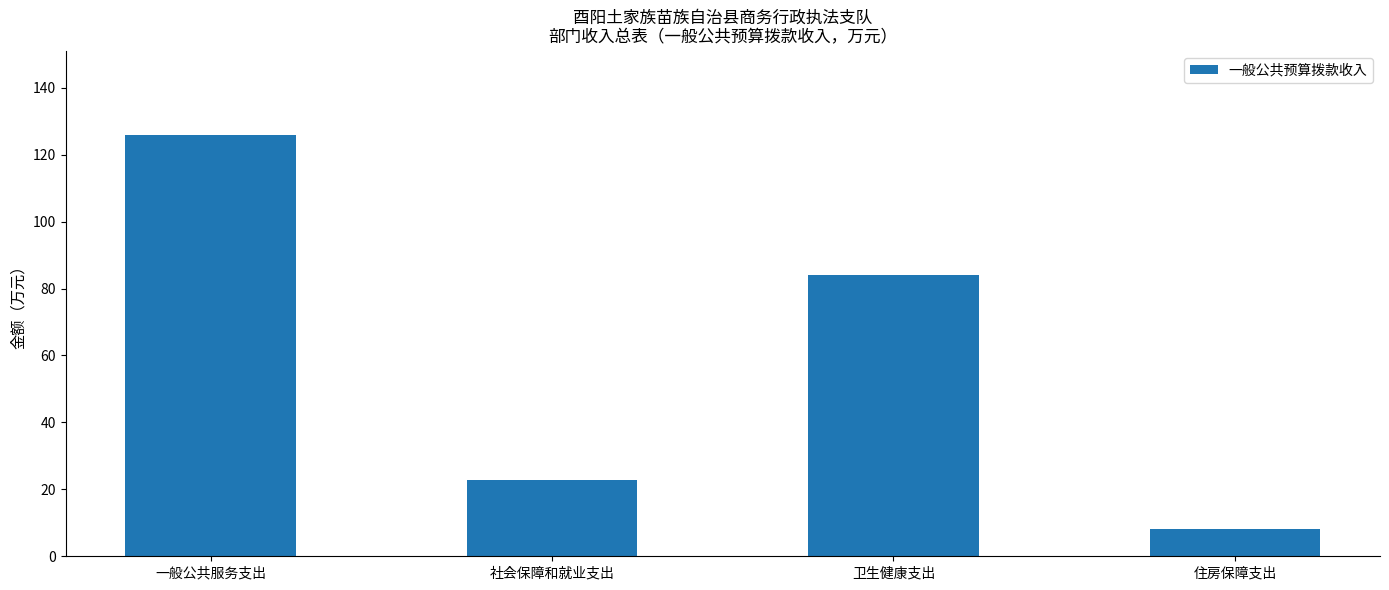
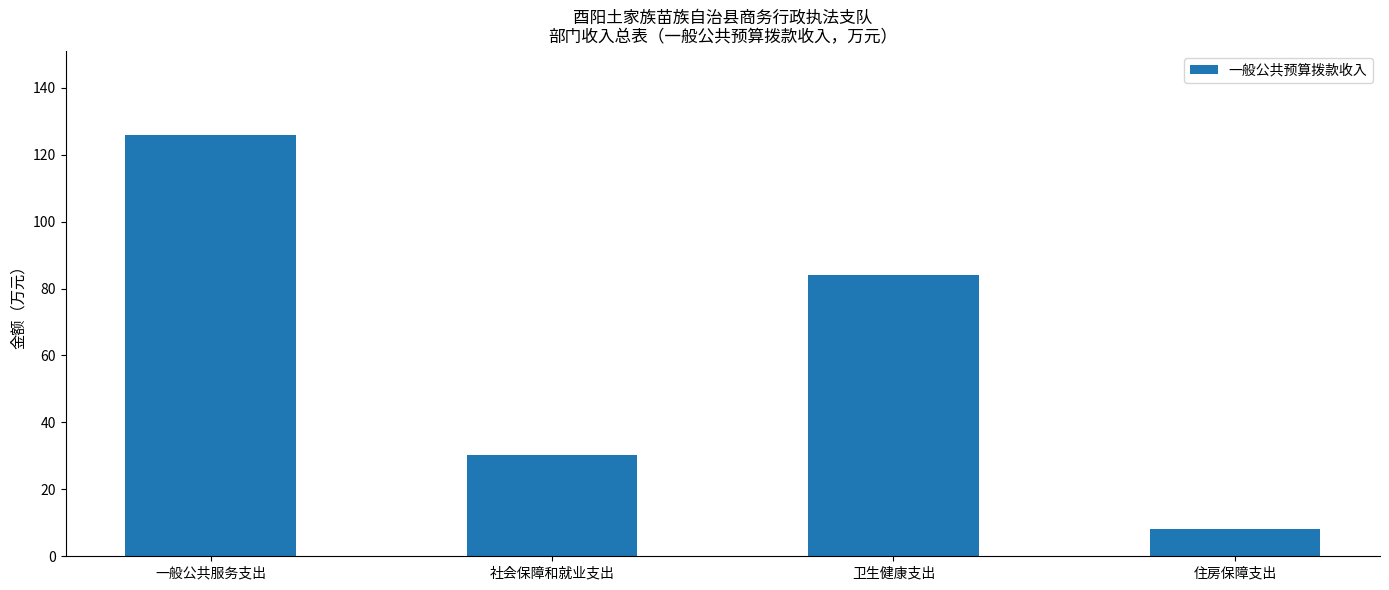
  {
    "一般公共服务支出": 126,
-   "社会保障和就业支出": 23,
+   "社会保障和就业支出": 30,
    "卫生健康支出": 84,
    "住房保障支出": 8
  }
